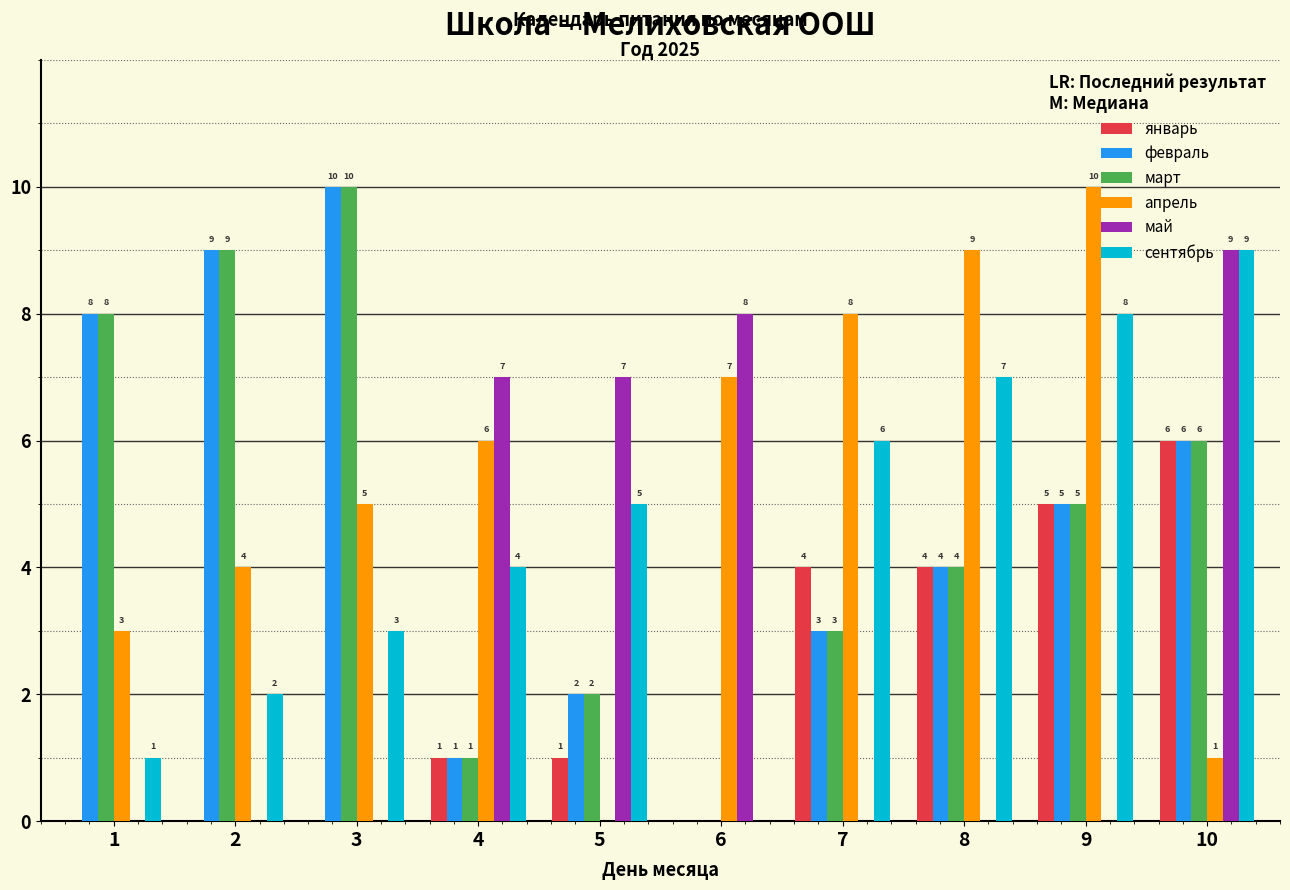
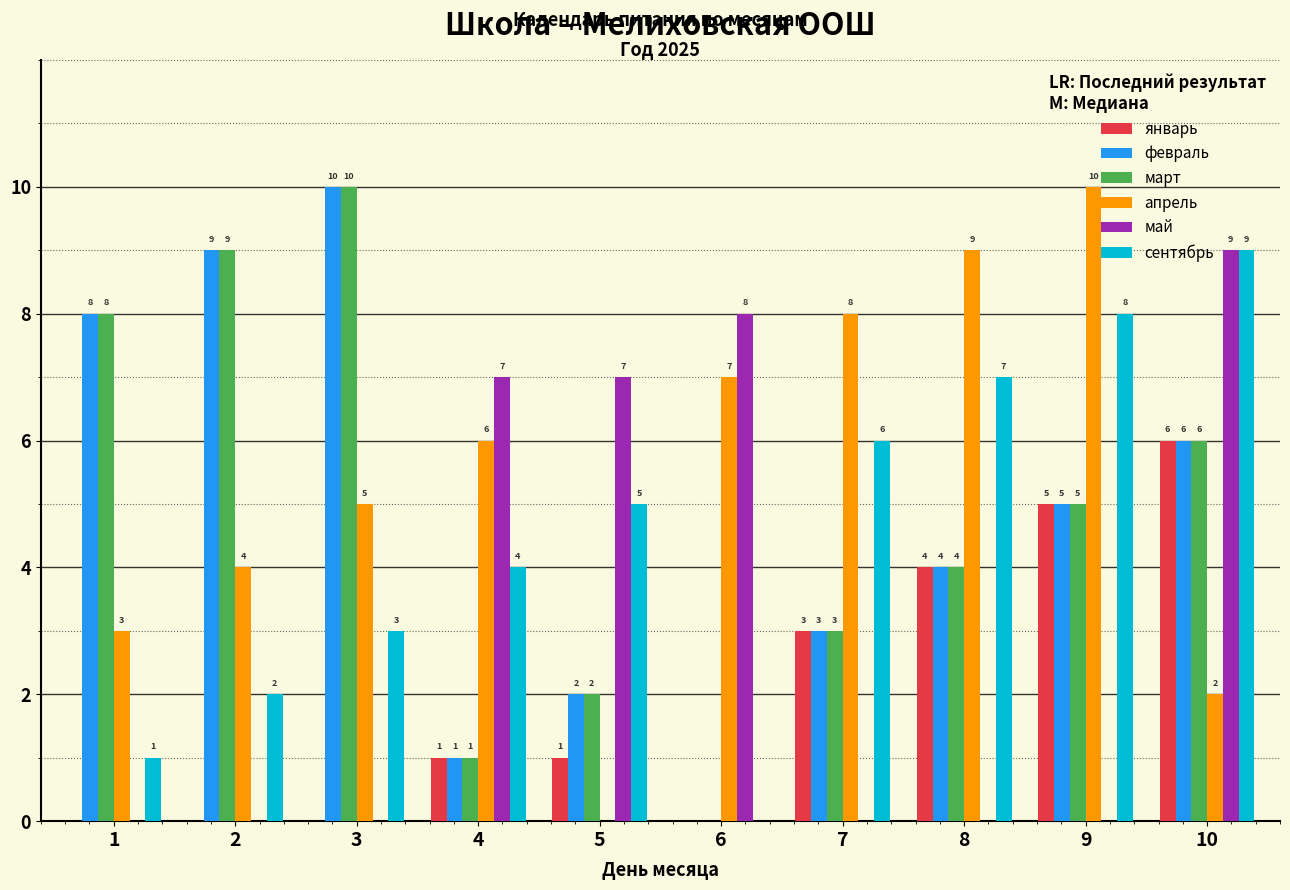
  {
    "январь": {
      "4": 1,
      "5": 1,
-     "7": 4,
+     "7": 3,
      "8": 4,
      "9": 5,
      "10": 6
    },
    "март": {
      "1": 8,
      "2": 9,
      "3": 10,
      "4": 1,
      "5": 2,
      "7": 3,
      "8": 4,
      "9": 5,
      "10": 6
    },
    "апрель": {
      "1": 3,
      "2": 4,
      "3": 5,
      "4": 6,
      "6": 7,
      "7": 8,
      "8": 9,
      "9": 10,
-     "10": 1
+     "10": 2
    },
    "май": {
      "4": 7,
      "5": 7,
      "6": 8,
      "10": 9
    }
  }
